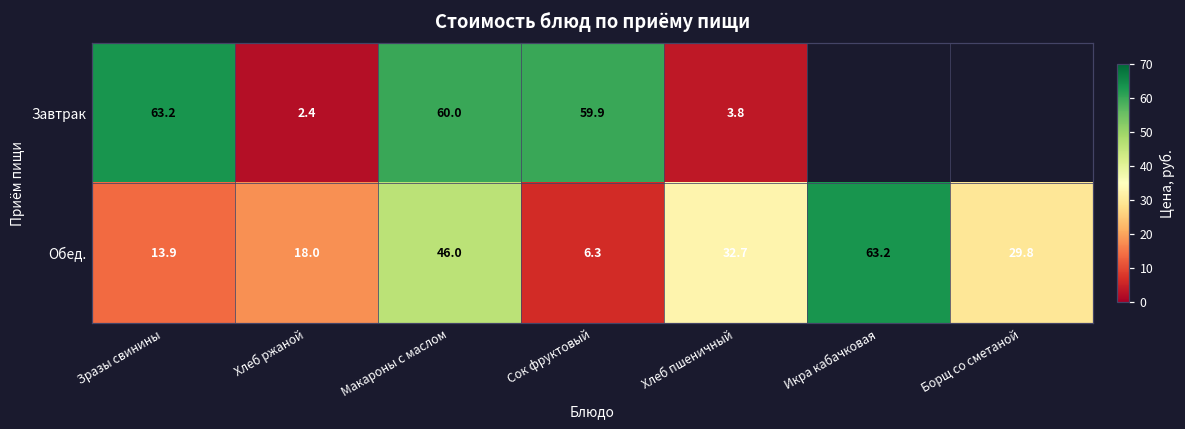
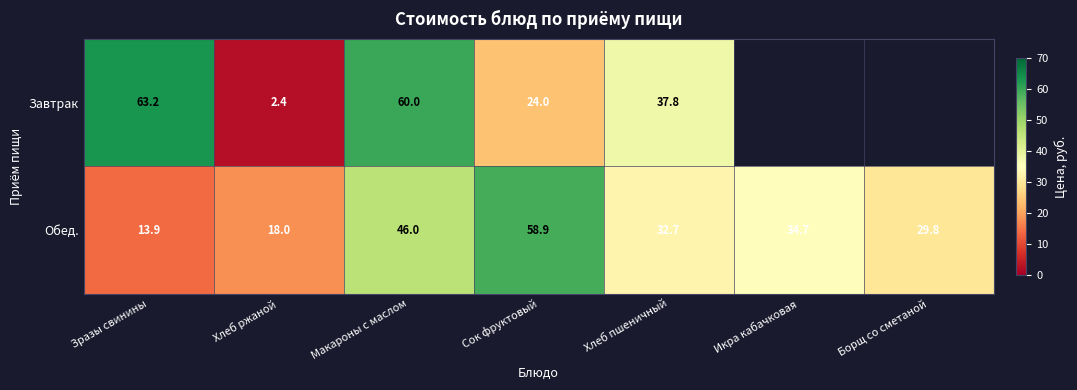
  {
    "Завтрак": {
      "Зразы свинины": 63.2,
      "Хлеб ржаной": 2.4,
      "Макароны с маслом": 60.0,
-     "Сок фруктовый": 59.9,
-     "Хлеб пшеничный": 3.8
+     "Сок фруктовый": 24.0,
+     "Хлеб пшеничный": 37.8
    },
    "Обед.": {
      "Зразы свинины": 13.9,
      "Хлеб ржаной": 18.0,
      "Макароны с маслом": 46.0,
-     "Сок фруктовый": 6.3,
+     "Сок фруктовый": 58.9,
      "Хлеб пшеничный": 32.7,
-     "Икра кабачковая": 63.2,
+     "Икра кабачковая": 34.7,
      "Борщ со сметаной": 29.8
    }
  }
